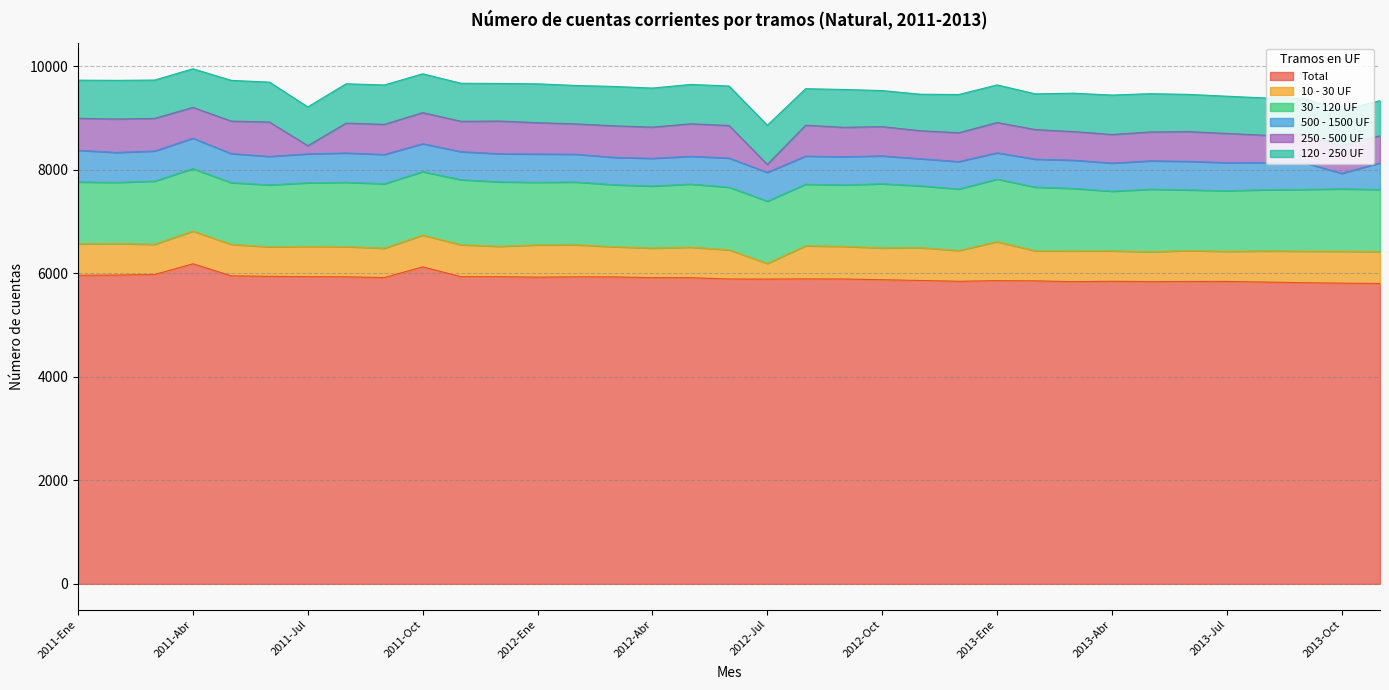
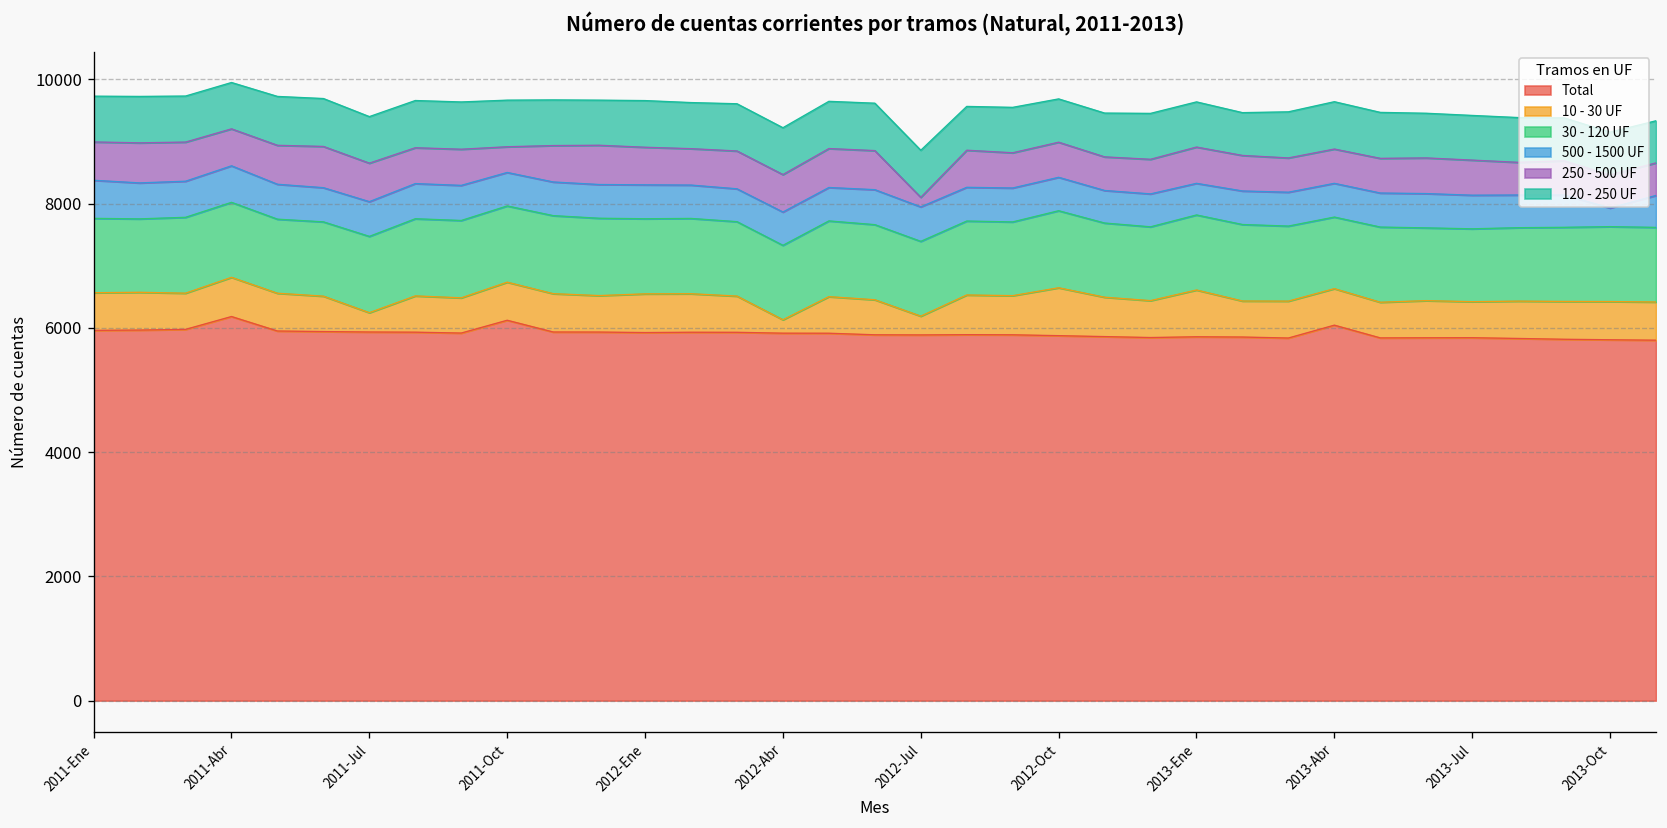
  {
    "Total": {
      "2011-Ene": 6000,
      "2011-Abr": 6200,
      "2011-Jul": 5900,
      "2011-Oct": 6100,
      "2012-Ene": 5900,
      "2012-Abr": 5900,
      "2012-Jul": 5900,
      "2012-Oct": 5900,
      "2013-Ene": 5900,
-     "2013-Abr": 5800,
+     "2013-Abr": 6000,
      "2013-Jul": 5800,
      "2013-Oct": 5800
    },
    "10 - 30 UF": {
      "2011-Ene": 600,
      "2011-Abr": 600,
-     "2011-Jul": 600,
+     "2011-Jul": 300,
      "2011-Oct": 600,
      "2012-Ene": 600,
-     "2012-Abr": 600,
+     "2012-Abr": 200,
      "2012-Jul": 300,
-     "2012-Oct": 600,
+     "2012-Oct": 800,
      "2013-Ene": 800,
      "2013-Abr": 600,
      "2013-Jul": 600,
      "2013-Oct": 600
    },
    "500 - 1500 UF": {
      "2011-Ene": 600,
      "2011-Abr": 600,
      "2011-Jul": 600,
      "2011-Oct": 500,
      "2012-Ene": 500,
      "2012-Abr": 500,
      "2012-Jul": 600,
      "2012-Oct": 500,
      "2013-Ene": 500,
      "2013-Abr": 500,
      "2013-Jul": 500,
      "2013-Oct": 300
    },
    "250 - 500 UF": {
      "2011-Ene": 600,
      "2011-Abr": 600,
-     "2011-Jul": 200,
-     "2011-Oct": 600,
+     "2011-Jul": 600,
+     "2011-Oct": 400,
      "2012-Ene": 600,
      "2012-Abr": 600,
      "2012-Jul": 200,
      "2012-Oct": 600,
      "2013-Ene": 600,
      "2013-Abr": 600,
      "2013-Jul": 600
    }
  }
